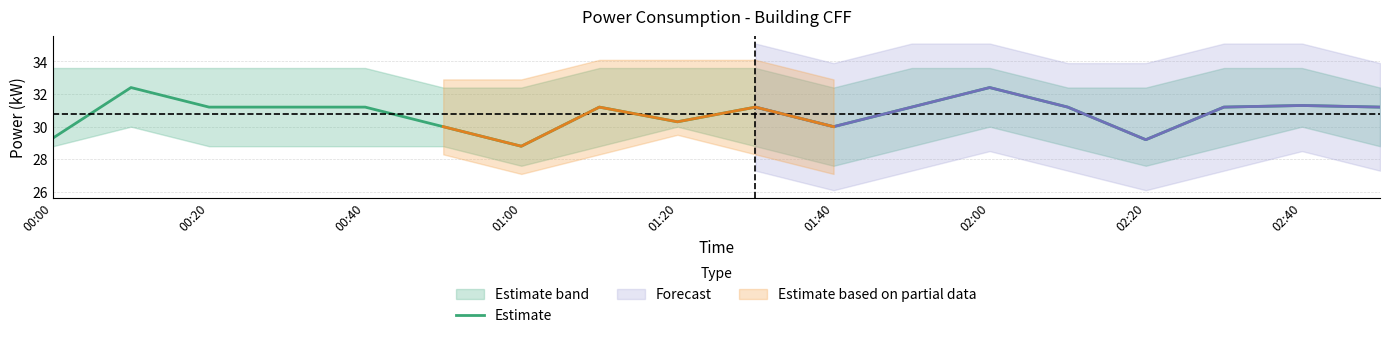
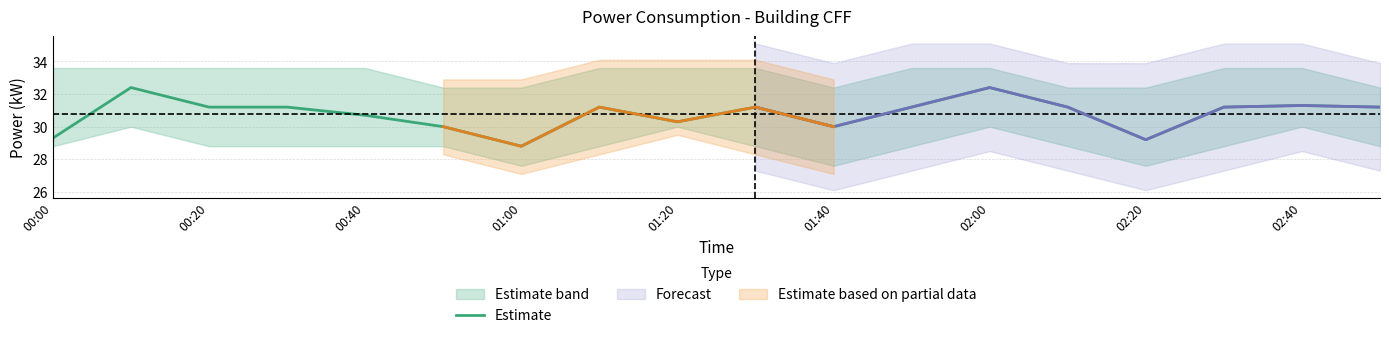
  {
    "Estimate": {
      "00:00": 29.3,
      "00:20": 31.2,
-     "00:40": 31.2
+     "00:40": 30.7
    }
  }
